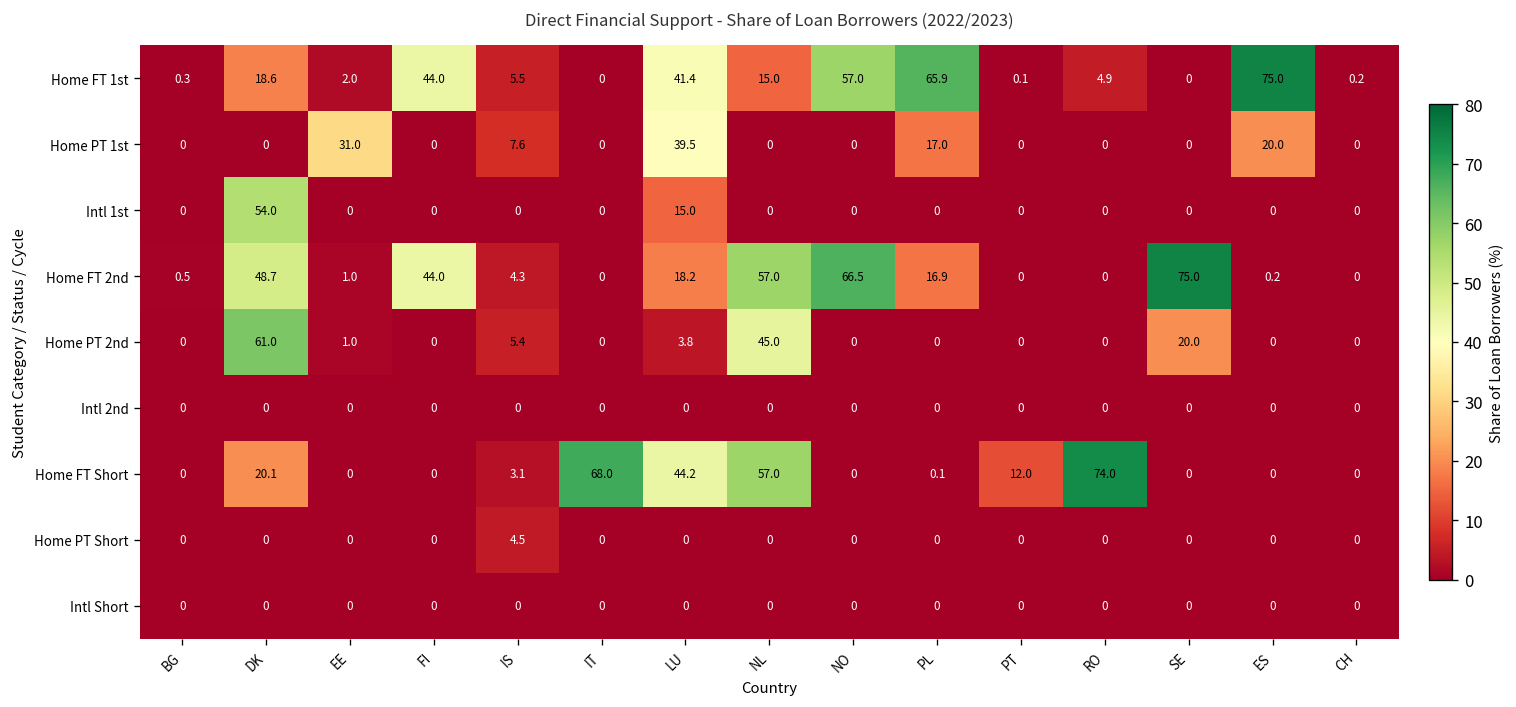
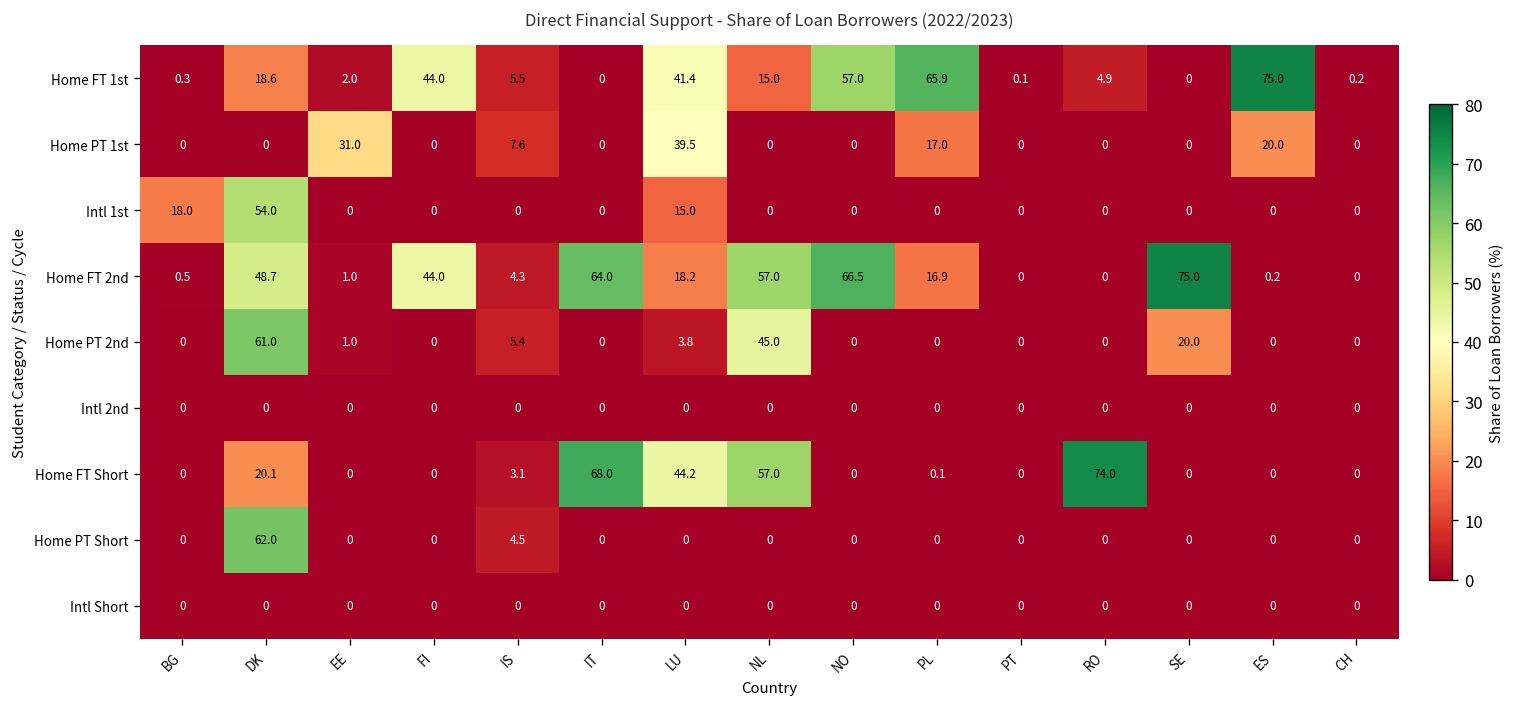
  {
    "Home FT 1st": {
      "BG": 0.3,
      "DK": 18.6,
      "EE": 2.0,
      "FI": 44.0,
      "IS": 5.5,
      "IT": 0,
      "LU": 41.4,
      "NL": 15.0,
      "NO": 57.0,
      "PL": 65.9,
      "PT": 0.1,
      "RO": 4.9,
      "SE": 0,
      "ES": 75.0,
      "CH": 0.2
    },
    "Home PT 1st": {
      "BG": 0,
      "DK": 0,
      "EE": 31.0,
      "FI": 0,
      "IS": 7.6,
      "IT": 0,
      "LU": 39.5,
      "NL": 0,
      "NO": 0,
      "PL": 17.0,
      "PT": 0,
      "RO": 0,
      "SE": 0,
      "ES": 20.0,
      "CH": 0
    },
    "Intl 1st": {
-     "BG": 0,
+     "BG": 18.0,
      "DK": 54.0,
      "EE": 0,
      "FI": 0,
      "IS": 0,
      "IT": 0,
      "LU": 15.0,
      "NL": 0,
      "NO": 0,
      "PL": 0,
      "PT": 0,
      "RO": 0,
      "SE": 0,
      "ES": 0,
      "CH": 0
    },
    "Home FT 2nd": {
      "BG": 0.5,
      "DK": 48.7,
      "EE": 1.0,
      "FI": 44.0,
      "IS": 4.3,
-     "IT": 0,
+     "IT": 64.0,
      "LU": 18.2,
      "NL": 57.0,
      "NO": 66.5,
      "PL": 16.9,
      "PT": 0,
      "RO": 0,
      "SE": 75.0,
      "ES": 0.2,
      "CH": 0
    },
    "Home PT 2nd": {
      "BG": 0,
      "DK": 61.0,
      "EE": 1.0,
      "FI": 0,
      "IS": 5.4,
      "IT": 0,
      "LU": 3.8,
      "NL": 45.0,
      "NO": 0,
      "PL": 0,
      "PT": 0,
      "RO": 0,
      "SE": 20.0,
      "ES": 0,
      "CH": 0
    },
    "Intl 2nd": {
      "BG": 0,
      "DK": 0,
      "EE": 0,
      "FI": 0,
      "IS": 0,
      "IT": 0,
      "LU": 0,
      "NL": 0,
      "NO": 0,
      "PL": 0,
      "PT": 0,
      "RO": 0,
      "SE": 0,
      "ES": 0,
      "CH": 0
    },
    "Home FT Short": {
      "BG": 0,
      "DK": 20.1,
      "EE": 0,
      "FI": 0,
      "IS": 3.1,
      "IT": 68.0,
      "LU": 44.2,
      "NL": 57.0,
      "NO": 0,
      "PL": 0.1,
-     "PT": 12.0,
+     "PT": 0,
      "RO": 74.0,
      "SE": 0,
      "ES": 0,
      "CH": 0
    },
    "Home PT Short": {
      "BG": 0,
-     "DK": 0,
+     "DK": 62.0,
      "EE": 0,
      "FI": 0,
      "IS": 4.5,
      "IT": 0,
      "LU": 0,
      "NL": 0,
      "NO": 0,
      "PL": 0,
      "PT": 0,
      "RO": 0,
      "SE": 0,
      "ES": 0,
      "CH": 0
    },
    "Intl Short": {
      "BG": 0,
      "DK": 0,
      "EE": 0,
      "FI": 0,
      "IS": 0,
      "IT": 0,
      "LU": 0,
      "NL": 0,
      "NO": 0,
      "PL": 0,
      "PT": 0,
      "RO": 0,
      "SE": 0,
      "ES": 0,
      "CH": 0
    }
  }
